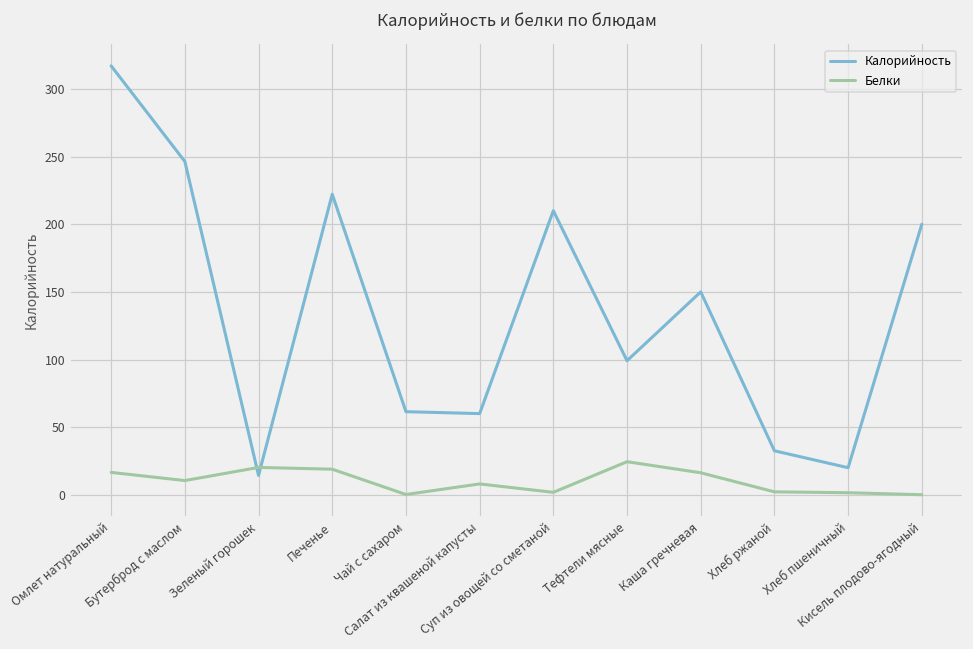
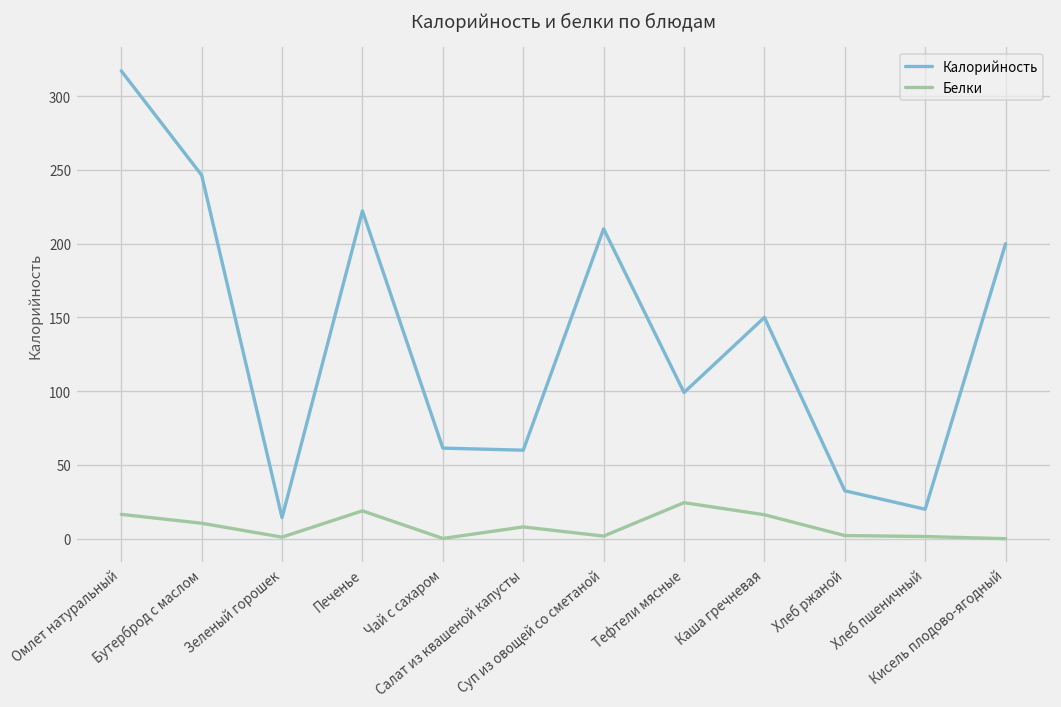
  {
    "Калорийность": {
      "Омлет натуральный": 317,
      "Бутерброд с маслом": 246,
      "Зеленый горошек": 14,
      "Печенье": 222,
      "Чай с сахаром": 61,
      "Салат из квашеной капусты": 60,
      "Суп из овощей со сметаной": 210,
      "Тефтели мясные": 99,
      "Каша гречневая": 150,
      "Хлеб ржаной": 33,
      "Хлеб пшеничный": 20,
      "Кисель плодово-ягодный": 200
    },
    "Белки": {
      "Омлет натуральный": 17,
      "Бутерброд с маслом": 11,
-     "Зеленый горошек": 20,
+     "Зеленый горошек": 1,
      "Печенье": 19,
      "Чай с сахаром": 0,
      "Салат из квашеной капусты": 8,
      "Суп из овощей со сметаной": 2,
      "Тефтели мясные": 24,
      "Каша гречневая": 16,
      "Хлеб ржаной": 2,
      "Хлеб пшеничный": 2,
      "Кисель плодово-ягодный": 0
    }
  }
